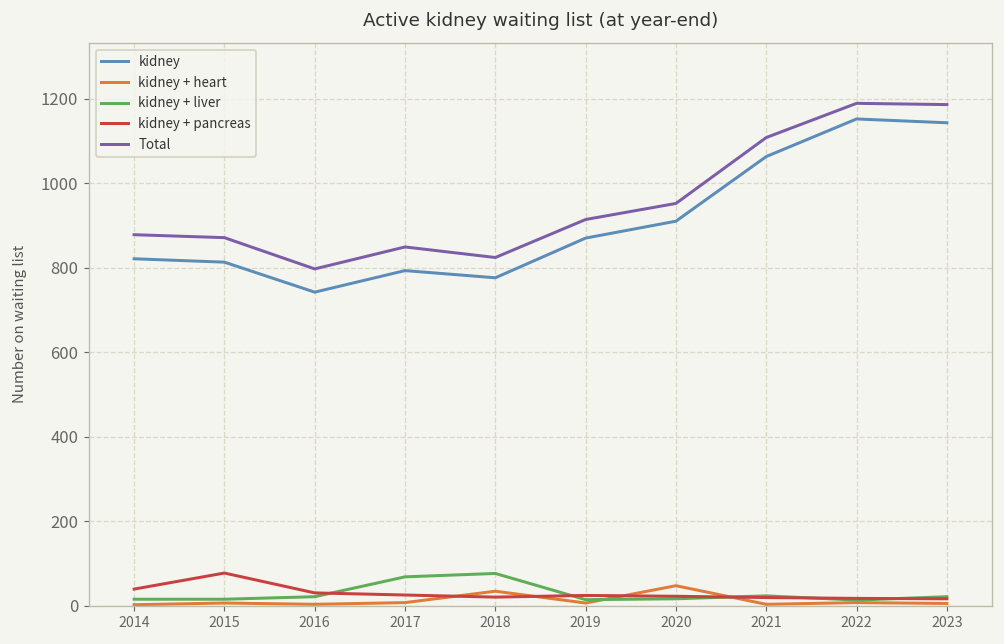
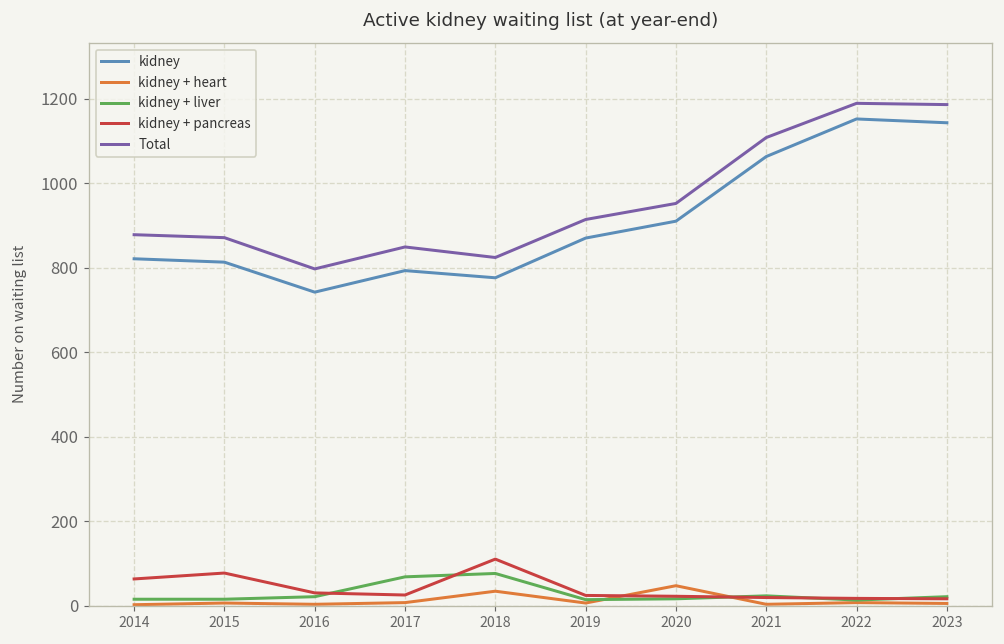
  {
    "kidney + heart": {
      "2014": 0,
      "2015": 10,
      "2016": 0,
      "2017": 10,
      "2018": 30,
      "2019": 10,
      "2020": 50,
      "2021": 0,
      "2023": 10
    },
    "kidney + liver": {
      "2014": 20,
      "2015": 20,
      "2016": 20,
      "2017": 70,
      "2018": 80,
      "2019": 10
    },
    "kidney + pancreas": {
-     "2014": 40,
+     "2014": 60,
      "2015": 80,
      "2016": 30,
      "2017": 30,
-     "2018": 20,
+     "2018": 110,
      "2019": 20
    }
  }
